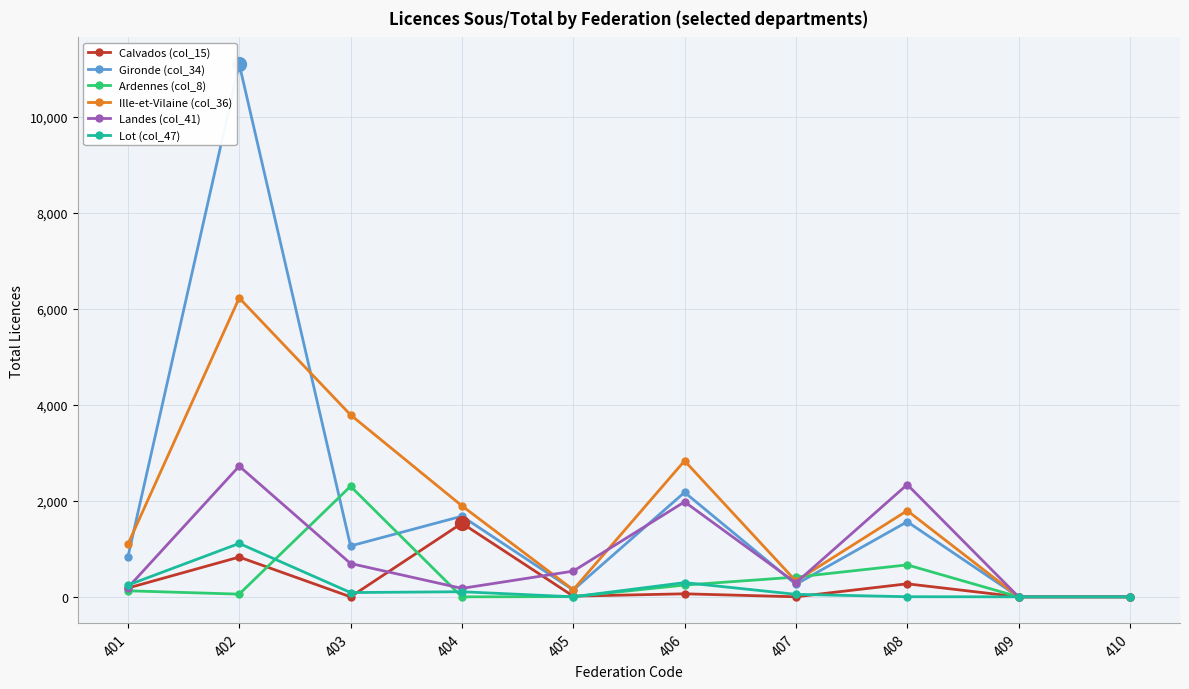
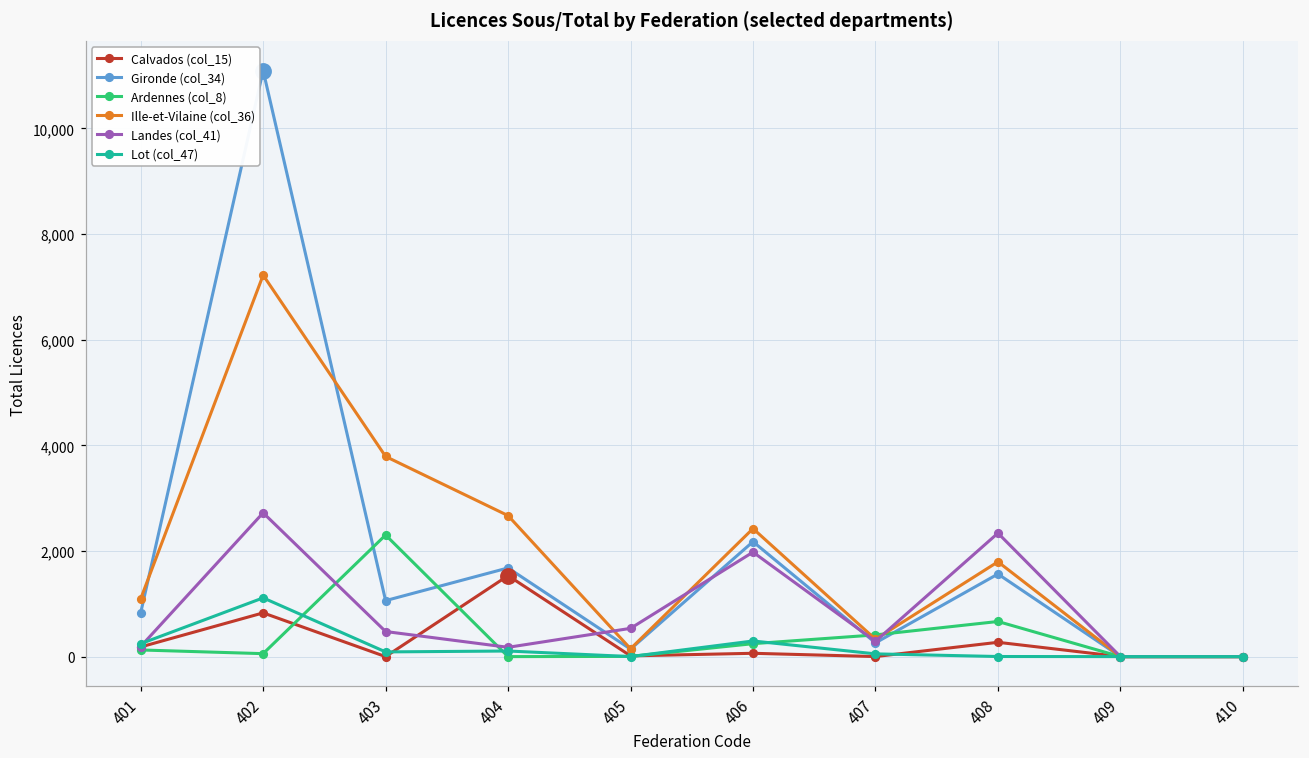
  {
    "Ille-et-Vilaine (col_36)": {
      "401": "1,100",
-     "402": "6,200",
+     "402": "7,200",
      "403": "3,800",
-     "404": "1,900",
-     "406": "2,800",
+     "404": "2,700",
+     "406": "2,400",
      "408": "1,800"
    },
    "Landes (col_41)": {
      "402": "2,700",
-     "403": "700",
+     "403": "500",
      "404": "200",
      "405": "500",
      "406": "2,000",
      "408": "2,300"
    }
  }
